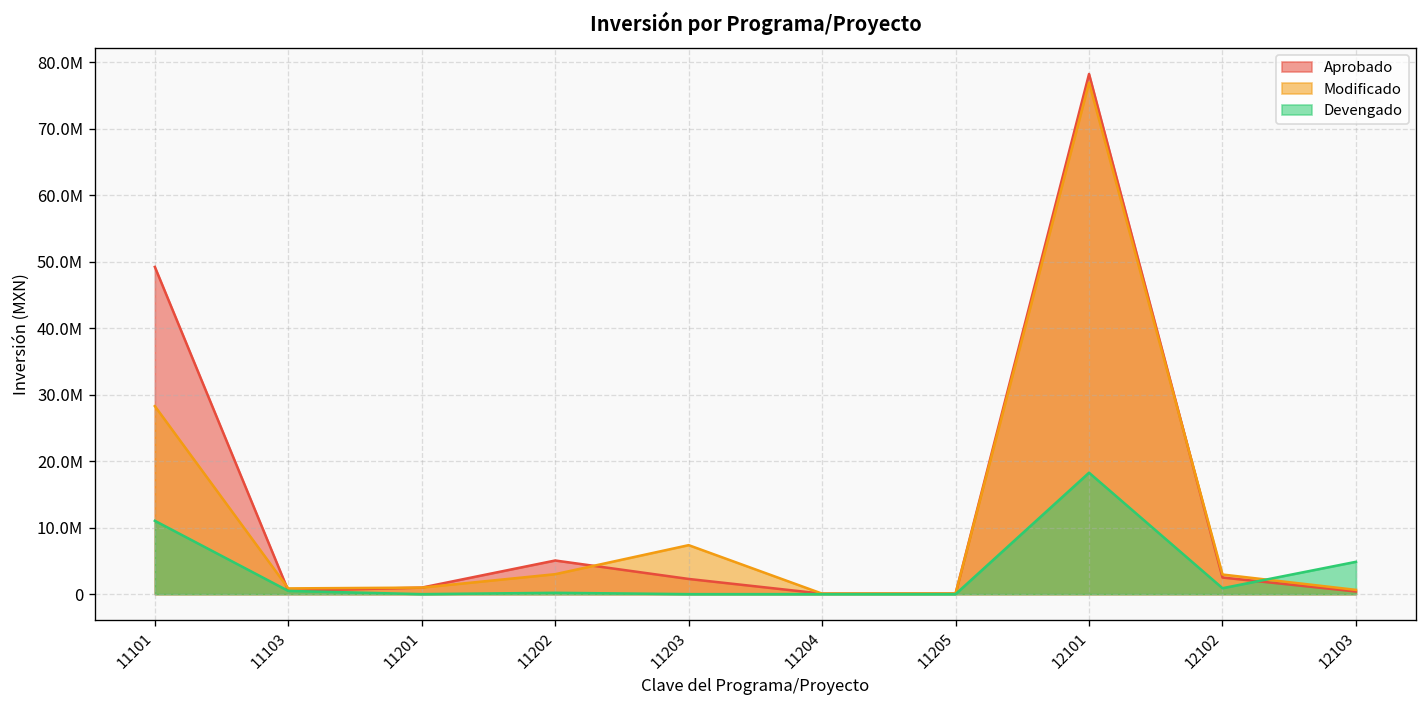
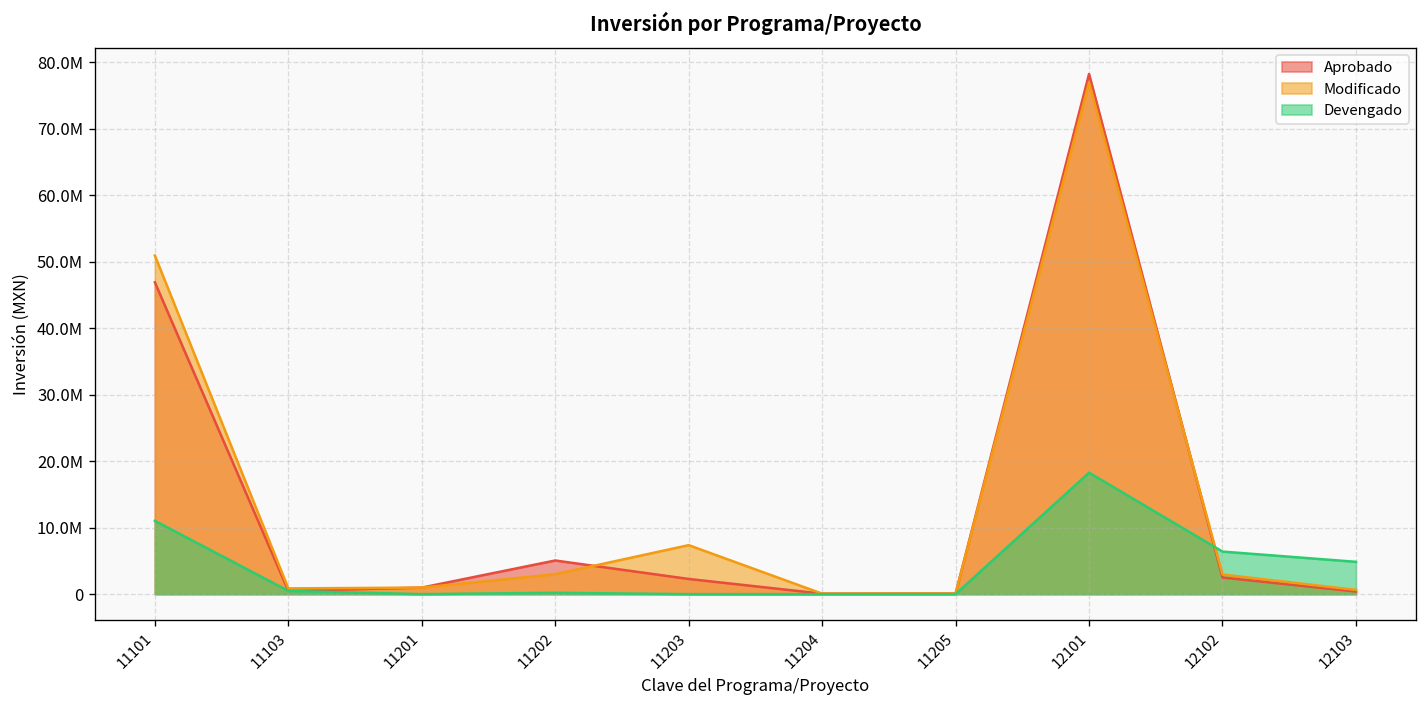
  {
    "Aprobado": {
-     "11101": 49000000,
+     "11101": 47000000,
      "11202": 5000000,
      "11203": 2000000,
      "12101": 78000000
    },
    "Modificado": {
-     "11101": 28000000,
+     "11101": 51000000,
      "11202": 3000000,
      "11203": 7000000,
      "12101": 77000000
    },
    "Devengado": {
      "11101": 11000000,
      "11201": 0,
      "11202": 0,
      "11203": 0,
      "12101": 18000000,
-     "12102": 1000000,
+     "12102": 6000000,
      "12103": 5000000
    }
  }
